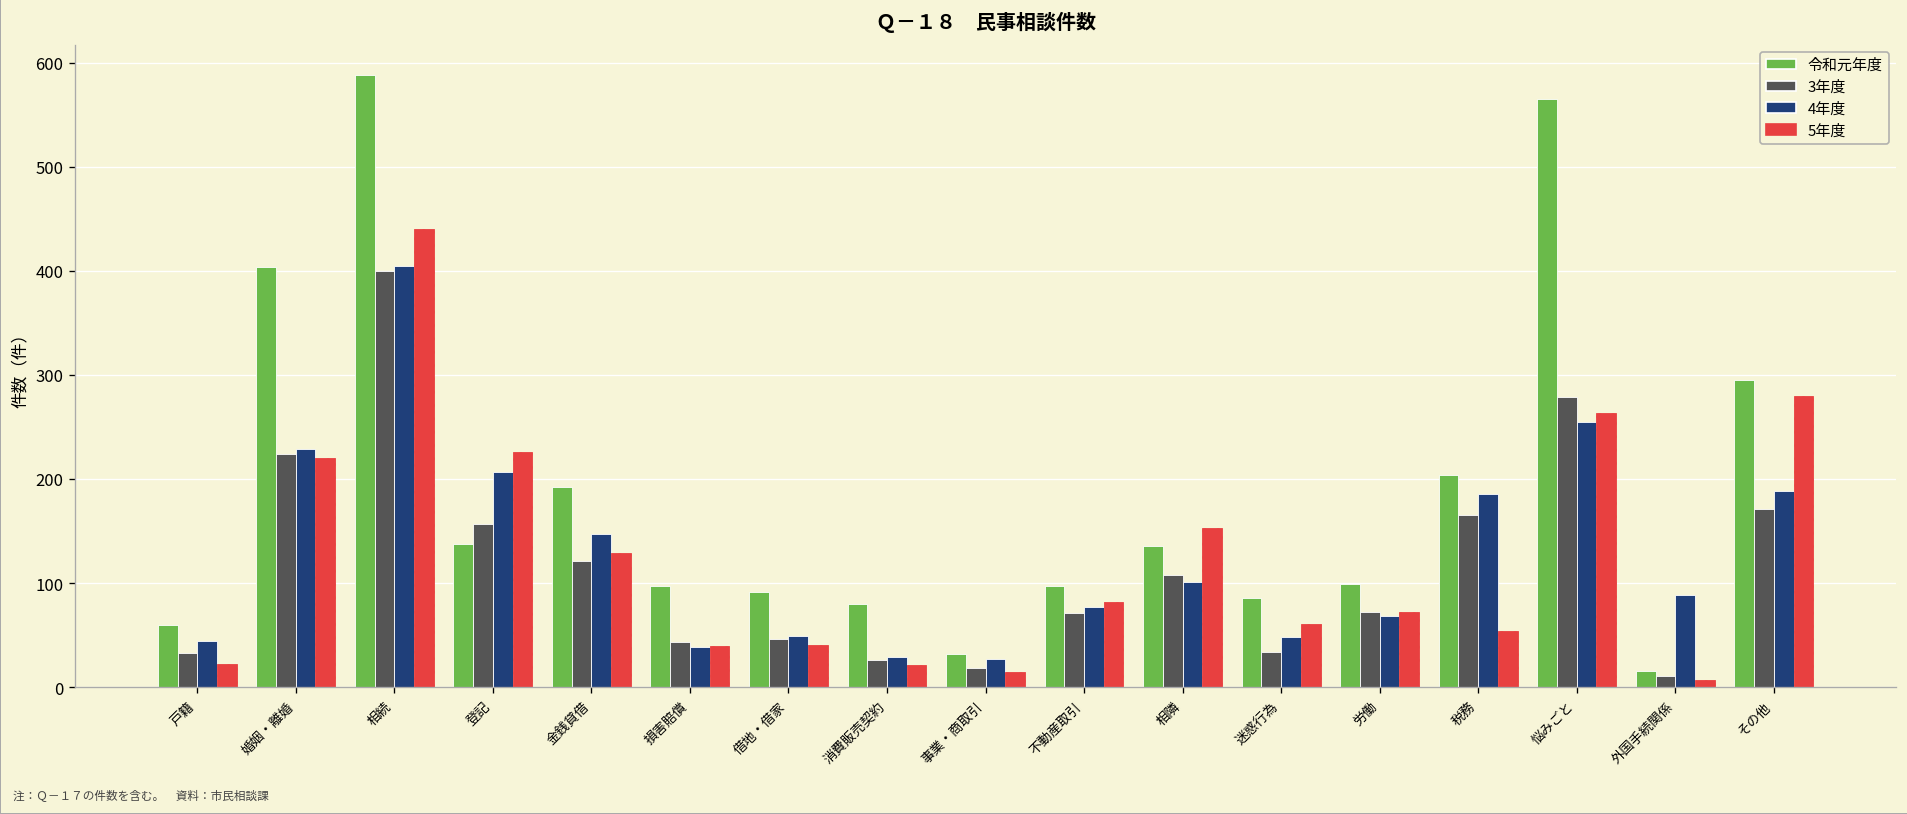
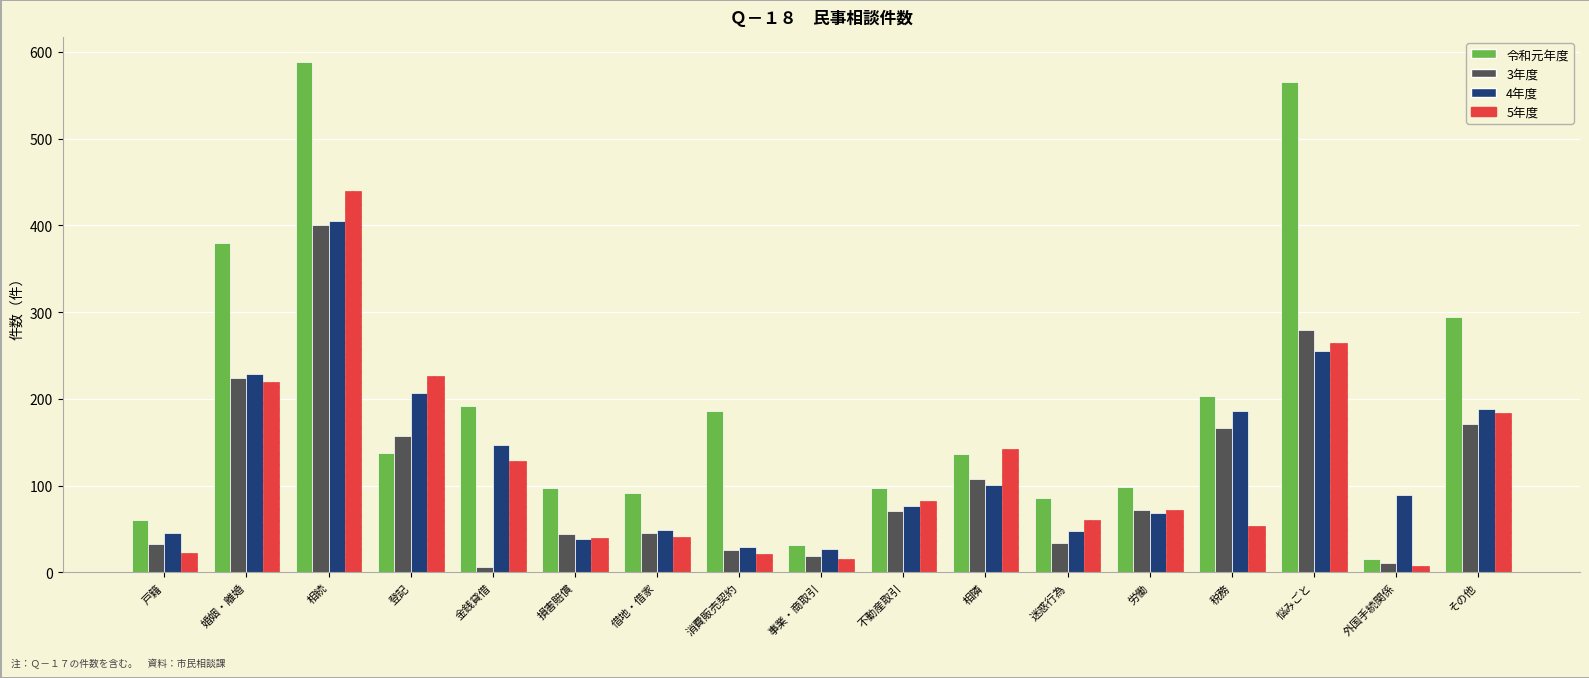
  {
    "令和元年度": {
      "戸籍": 60,
-     "婚姻・離婚": 400,
+     "婚姻・離婚": 380,
      "相続": 590,
      "登記": 140,
      "金銭貸借": 190,
      "損害賠償": 100,
      "借地・借家": 90,
-     "消費販売契約": 80,
+     "消費販売契約": 190,
      "事業・商取引": 30,
      "不動産取引": 100,
      "相隣": 140,
      "迷惑行為": 90,
      "労働": 100,
      "税務": 200,
      "悩みごと": 570,
      "外国手続関係": 20,
      "その他": 300
    },
    "3年度": {
      "戸籍": 30,
      "婚姻・離婚": 220,
      "相続": 400,
      "登記": 160,
-     "金銭貸借": 120,
+     "金銭貸借": 10,
      "損害賠償": 40,
      "借地・借家": 50,
      "消費販売契約": 30,
      "事業・商取引": 20,
      "不動産取引": 70,
      "相隣": 110,
      "迷惑行為": 30,
      "労働": 70,
      "税務": 170,
      "悩みごと": 280,
      "外国手続関係": 10,
      "その他": 170
    },
    "4年度": {
      "戸籍": 50,
      "婚姻・離婚": 230,
      "相続": 410,
      "登記": 210,
      "金銭貸借": 150,
      "損害賠償": 40,
      "借地・借家": 50,
      "消費販売契約": 30,
      "事業・商取引": 30,
      "不動産取引": 80,
      "相隣": 100,
      "迷惑行為": 50,
      "労働": 70,
      "税務": 190,
      "悩みごと": 260,
      "外国手続関係": 90,
      "その他": 190
    },
    "5年度": {
      "戸籍": 20,
      "婚姻・離婚": 220,
      "相続": 440,
      "登記": 230,
      "金銭貸借": 130,
      "損害賠償": 40,
      "借地・借家": 40,
      "消費販売契約": 20,
      "事業・商取引": 20,
      "不動産取引": 80,
-     "相隣": 150,
+     "相隣": 140,
      "迷惑行為": 60,
      "労働": 70,
      "税務": 50,
      "悩みごと": 260,
      "外国手続関係": 10,
-     "その他": 280
+     "その他": 180
    }
  }
